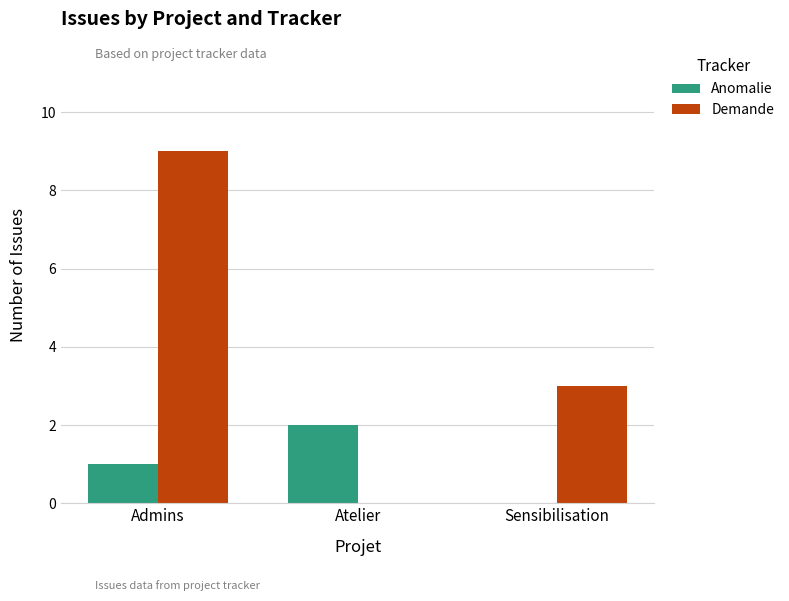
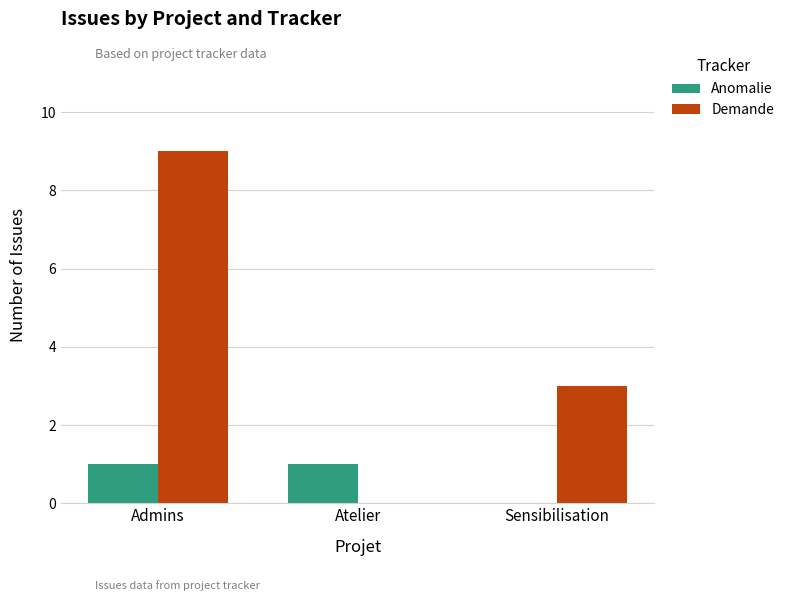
  {
    "Anomalie": {
      "Admins": 1,
-     "Atelier": 2,
+     "Atelier": 1,
      "Sensibilisation": 0
    },
    "Demande": {
      "Admins": 9,
      "Atelier": 0,
      "Sensibilisation": 3
    }
  }
